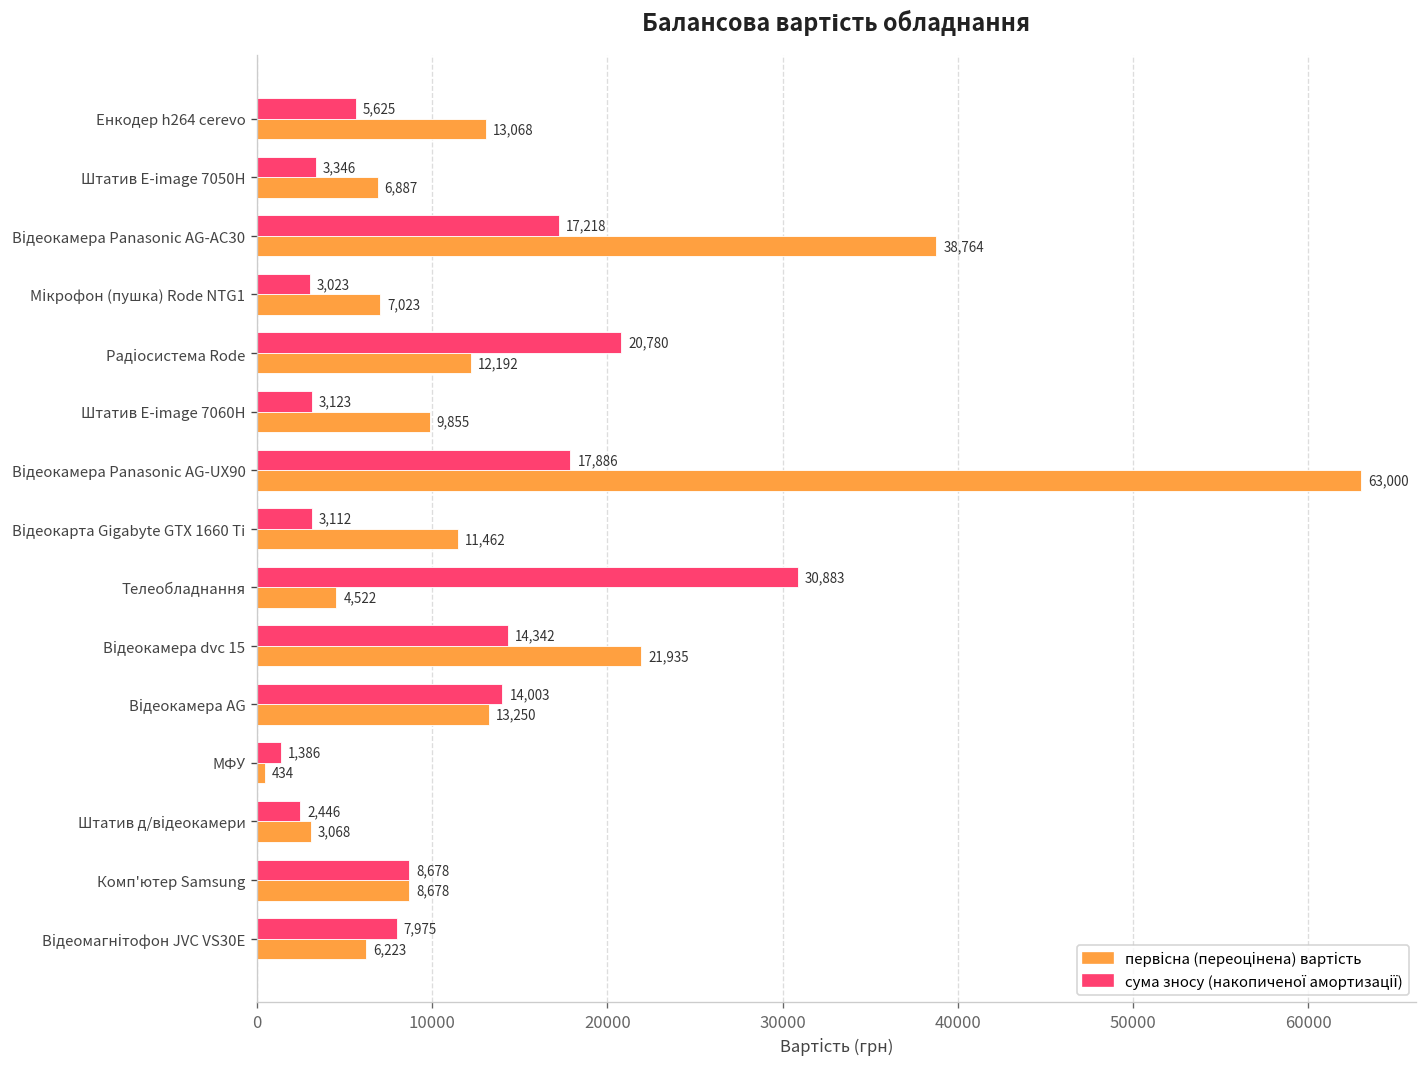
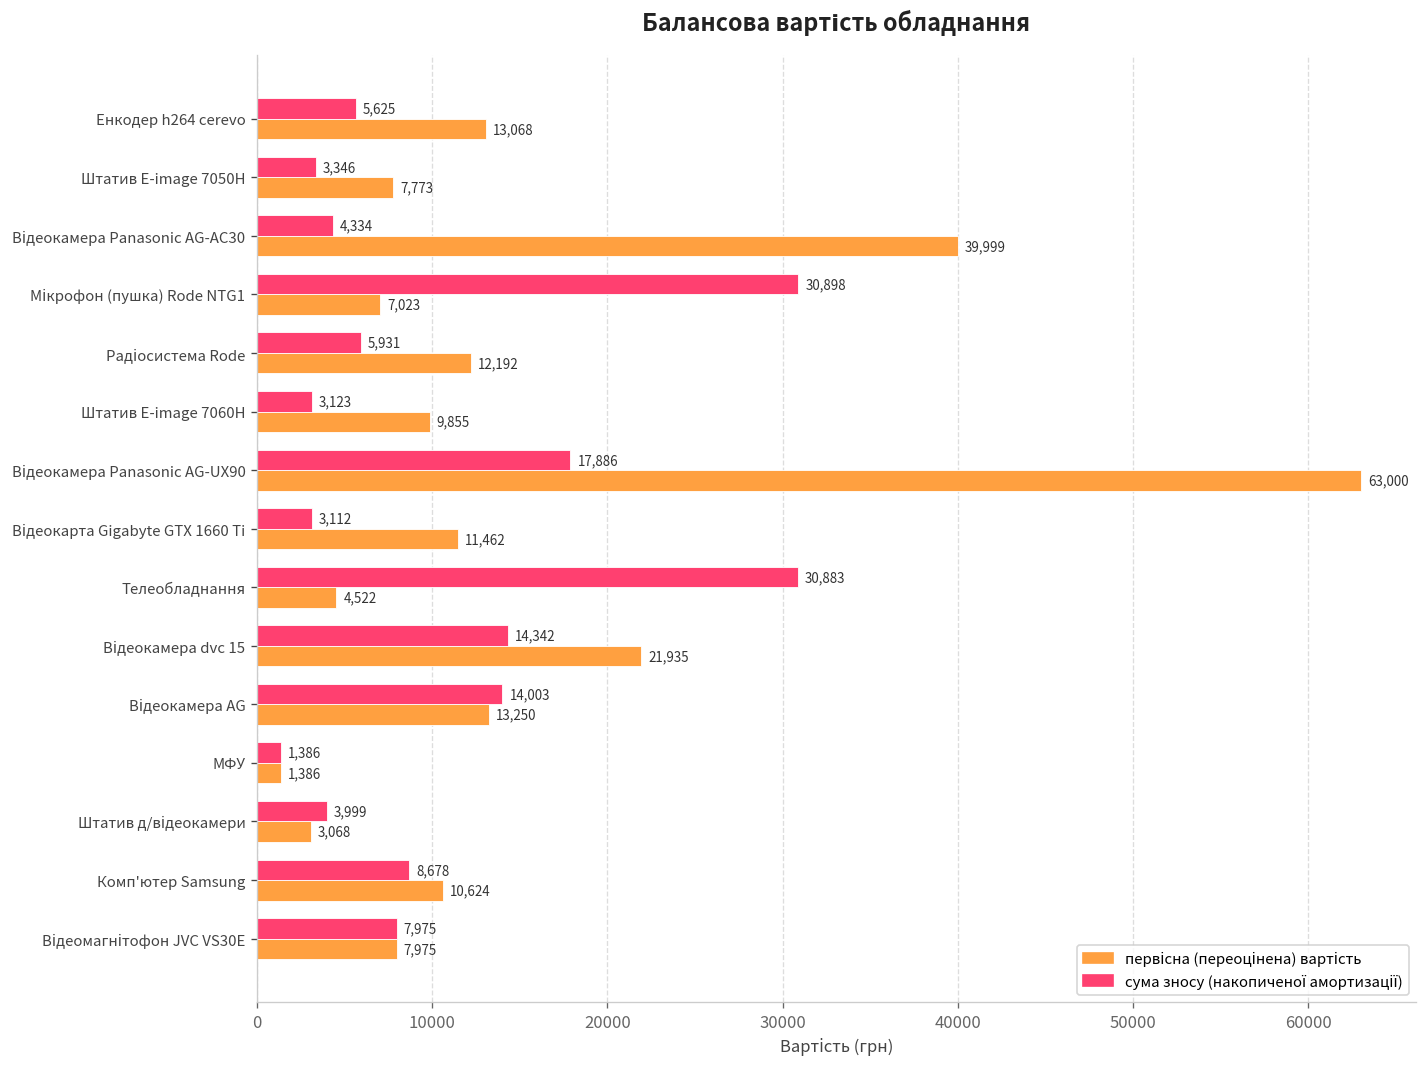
  {
    "первісна (переоцінена) вартість": {
      "Енкодер h264 cerevo": "13,068",
-     "Штатив E-image 7050H": "6,887",
-     "Відеокамера Panasonic AG-AC30": "38,764",
+     "Штатив E-image 7050H": "7,773",
+     "Відеокамера Panasonic AG-AC30": "39,999",
      "Мікрофон (пушка) Rode NTG1": "7,023",
      "Радіосистема Rode": "12,192",
      "Штатив E-image 7060H": "9,855",
      "Відеокамера Panasonic AG-UX90": "63,000",
      "Відеокарта Gigabyte GTX 1660 Ti": "11,462",
      "Телеобладнання": "4,522",
      "Відеокамера dvc 15": "21,935",
      "Відеокамера AG": "13,250",
-     "МФУ": "434",
+     "МФУ": "1,386",
      "Штатив д/відеокамери": "3,068",
-     "Комп'ютер Samsung": "8,678",
-     "Відеомагнітофон JVC VS30E": "6,223"
+     "Комп'ютер Samsung": "10,624",
+     "Відеомагнітофон JVC VS30E": "7,975"
    },
    "сума зносу (накопиченої амортизації)": {
      "Енкодер h264 cerevo": "5,625",
      "Штатив E-image 7050H": "3,346",
-     "Відеокамера Panasonic AG-AC30": "17,218",
-     "Мікрофон (пушка) Rode NTG1": "3,023",
-     "Радіосистема Rode": "20,780",
+     "Відеокамера Panasonic AG-AC30": "4,334",
+     "Мікрофон (пушка) Rode NTG1": "30,898",
+     "Радіосистема Rode": "5,931",
      "Штатив E-image 7060H": "3,123",
      "Відеокамера Panasonic AG-UX90": "17,886",
      "Відеокарта Gigabyte GTX 1660 Ti": "3,112",
      "Телеобладнання": "30,883",
      "Відеокамера dvc 15": "14,342",
      "Відеокамера AG": "14,003",
      "МФУ": "1,386",
-     "Штатив д/відеокамери": "2,446",
+     "Штатив д/відеокамери": "3,999",
      "Комп'ютер Samsung": "8,678",
      "Відеомагнітофон JVC VS30E": "7,975"
    }
  }
